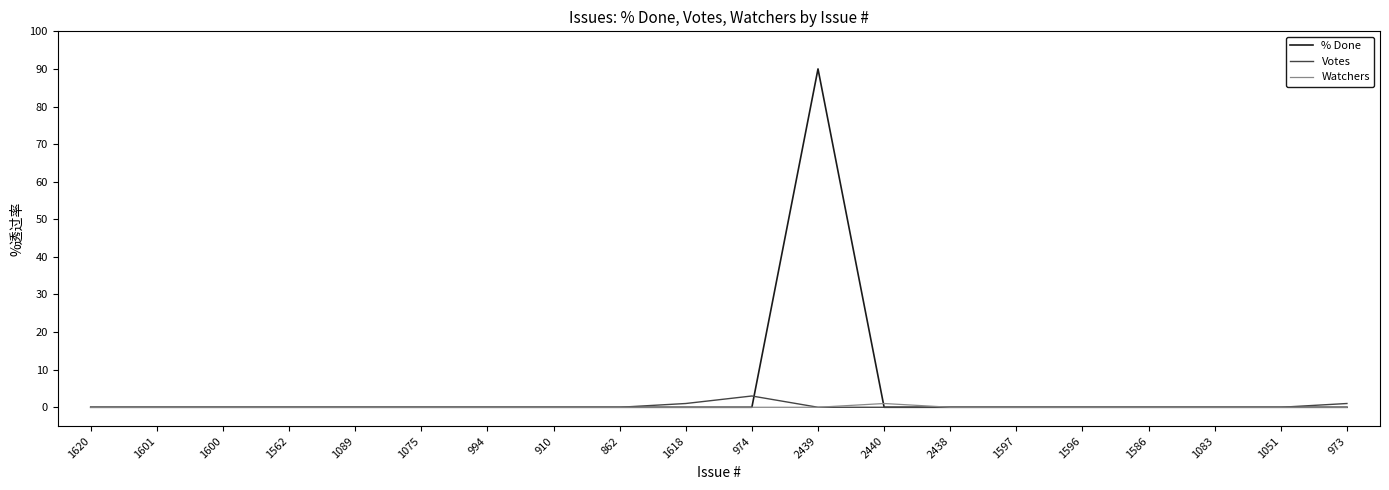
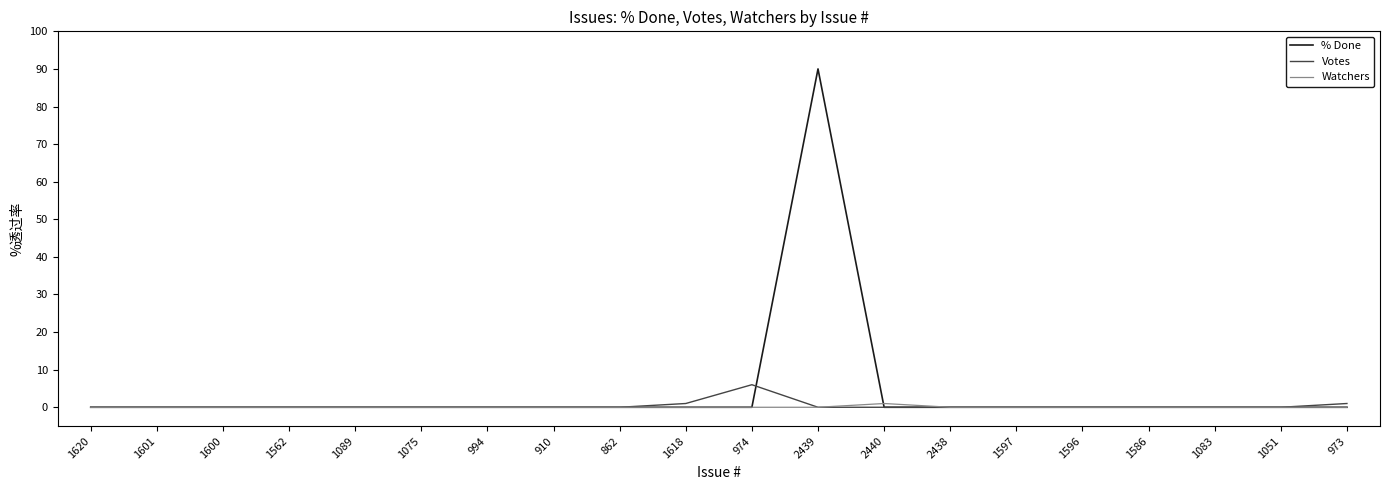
  {
    "% Done": {
      "2439": 90
    },
    "Votes": {
      "1618": 1,
-     "974": 3,
+     "974": 6,
      "973": 1
    },
    "Watchers": {
      "2440": 1
    }
  }
